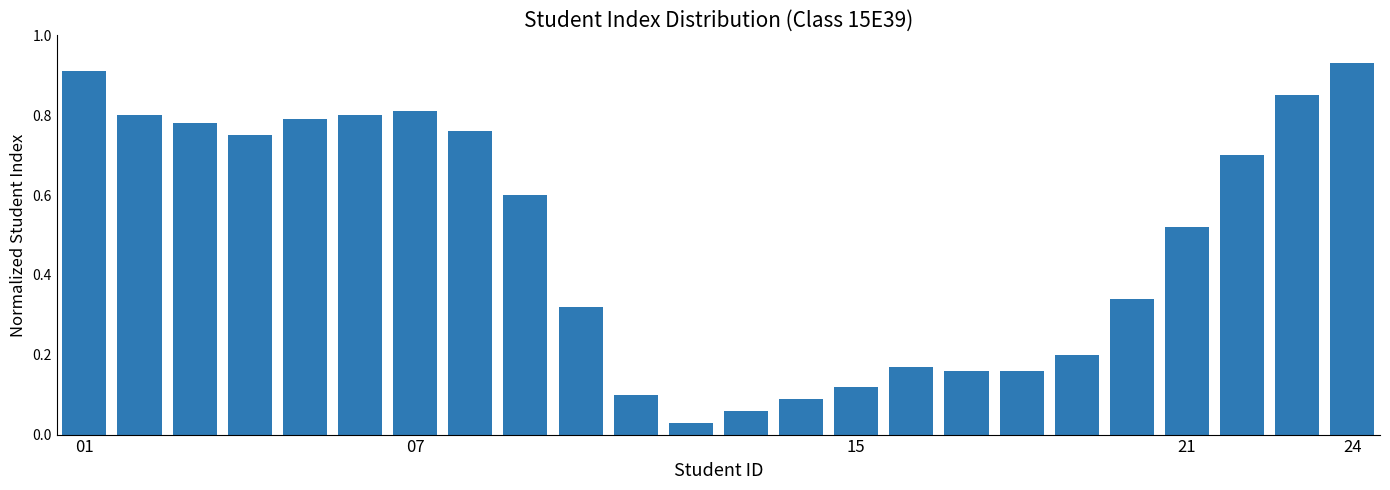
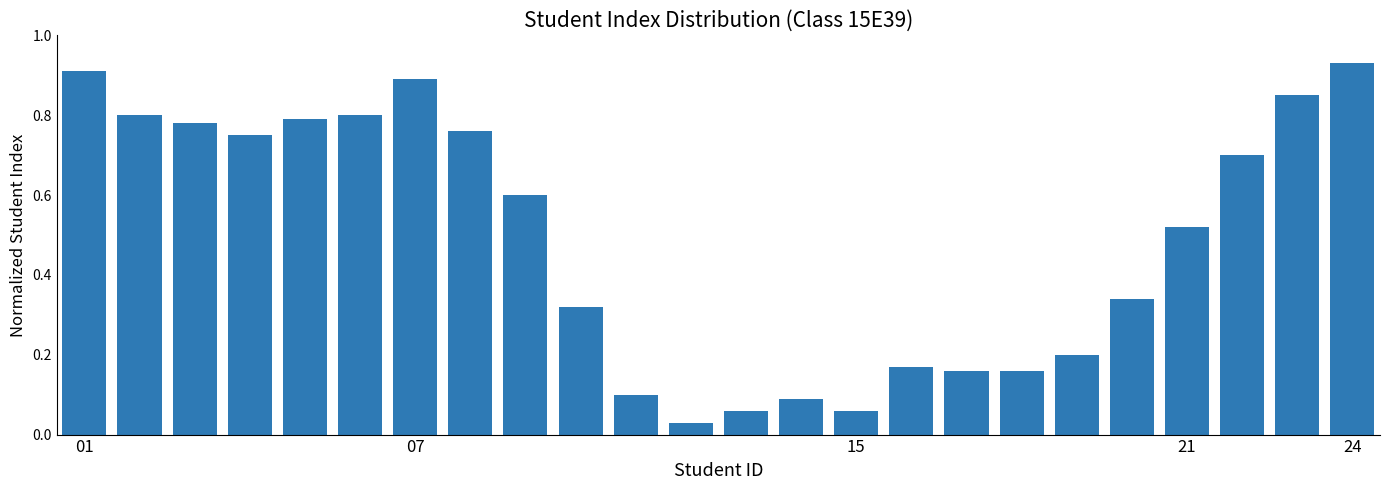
  {
    "01": 0.91,
-   "07": 0.81,
-   "15": 0.12,
+   "07": 0.89,
+   "15": 0.06,
    "21": 0.52,
    "24": 0.93
  }
